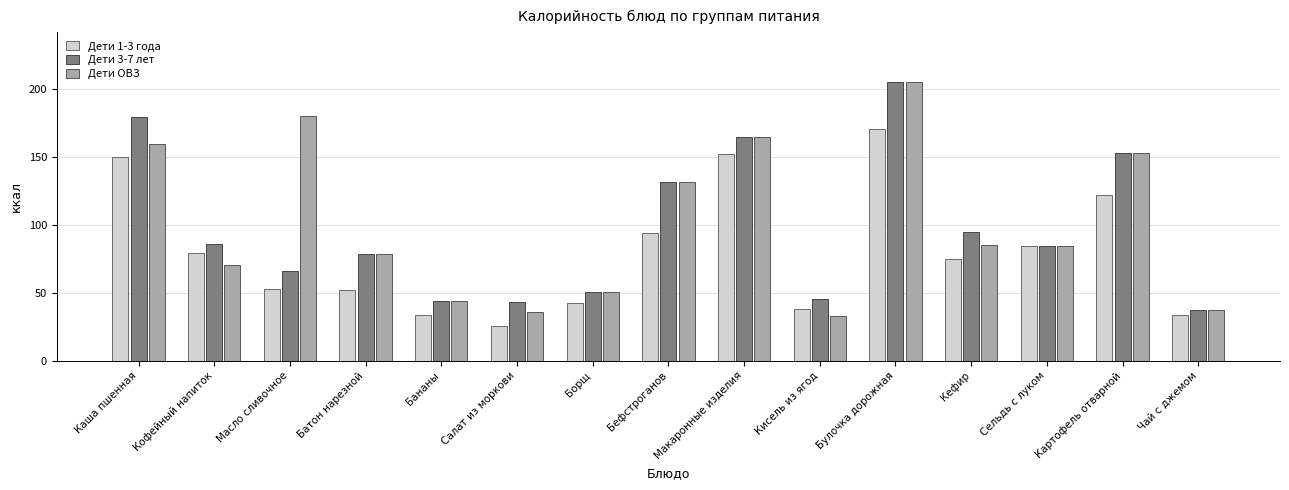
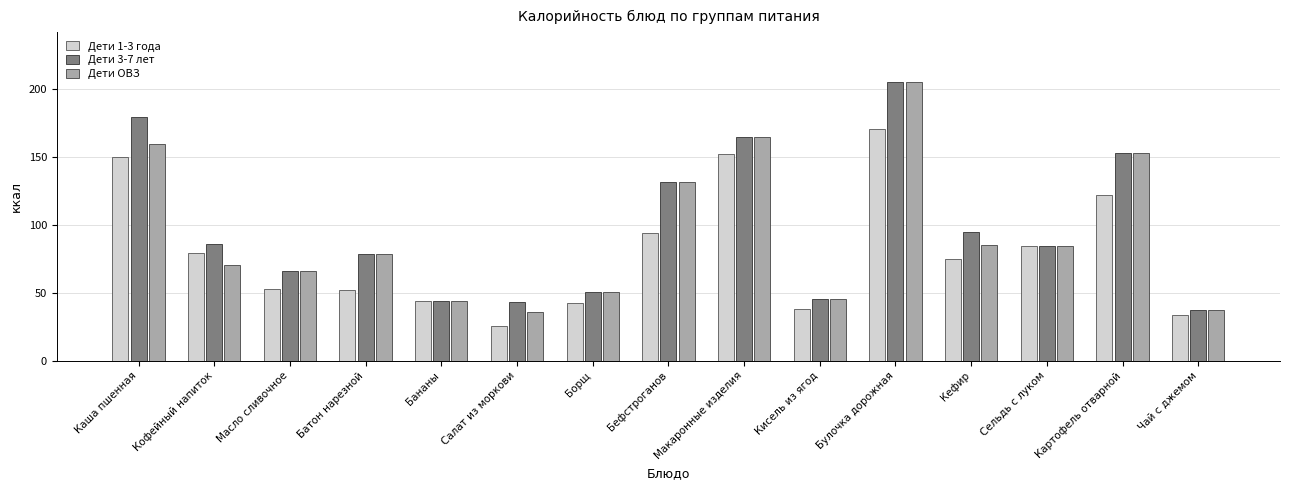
  {
    "Дети 1-3 года": {
      "Каша пшенная": 150,
      "Кофейный напиток": 79,
      "Масло сливочное": 53,
      "Батон нарезной": 52,
-     "Бананы": 34,
+     "Бананы": 44,
      "Салат из моркови": 26,
      "Борщ": 42,
      "Бефстроганов": 94,
      "Макаронные изделия": 153,
      "Кисель из ягод": 38,
      "Булочка дорожная": 171,
      "Кефир": 75,
      "Сельдь с луком": 84,
      "Картофель отварной": 122,
      "Чай с джемом": 34
    },
    "Дети 3-7 лет": {
      "Каша пшенная": 180,
      "Кофейный напиток": 86,
      "Масло сливочное": 66,
      "Батон нарезной": 79,
      "Бананы": 44,
      "Салат из моркови": 43,
      "Борщ": 51,
      "Бефстроганов": 132,
      "Макаронные изделия": 165,
      "Кисель из ягод": 46,
      "Булочка дорожная": 205,
      "Кефир": 95,
      "Сельдь с луком": 84,
      "Картофель отварной": 153,
      "Чай с джемом": 37
    },
    "Дети ОВЗ": {
      "Каша пшенная": 160,
      "Кофейный напиток": 70,
-     "Масло сливочное": 180,
+     "Масло сливочное": 66,
      "Батон нарезной": 79,
      "Бананы": 44,
      "Салат из моркови": 36,
      "Борщ": 51,
      "Бефстроганов": 132,
      "Макаронные изделия": 165,
-     "Кисель из ягод": 33,
+     "Кисель из ягод": 46,
      "Булочка дорожная": 205,
      "Кефир": 85,
      "Сельдь с луком": 84,
      "Картофель отварной": 153,
      "Чай с джемом": 37
    }
  }
